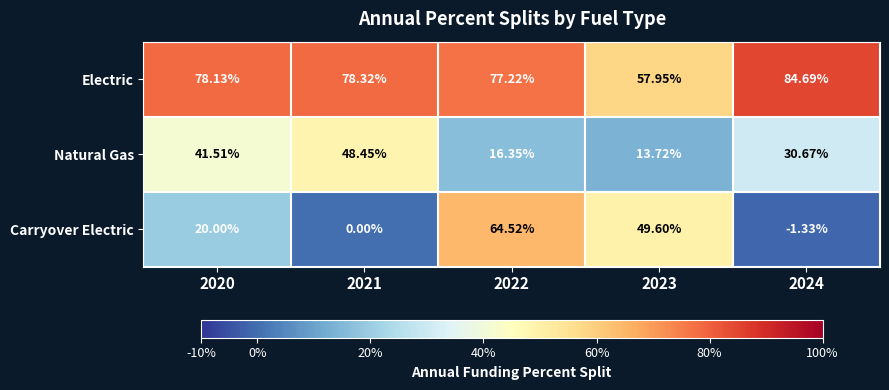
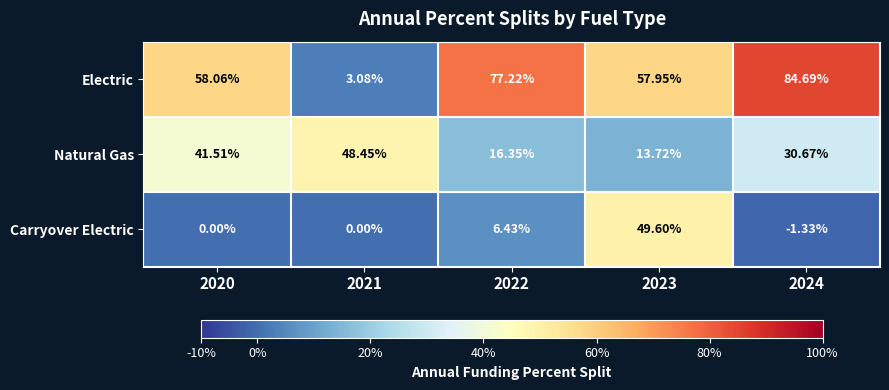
  {
    "Electric": {
-     "2020": "78.13%",
-     "2021": "78.32%",
+     "2020": "58.06%",
+     "2021": "3.08%",
      "2022": "77.22%",
      "2023": "57.95%",
      "2024": "84.69%"
    },
    "Natural Gas": {
      "2020": "41.51%",
      "2021": "48.45%",
      "2022": "16.35%",
      "2023": "13.72%",
      "2024": "30.67%"
    },
    "Carryover Electric": {
-     "2020": "20.00%",
+     "2020": "0.00%",
      "2021": "0.00%",
-     "2022": "64.52%",
+     "2022": "6.43%",
      "2023": "49.60%",
      "2024": "-1.33%"
    }
  }
